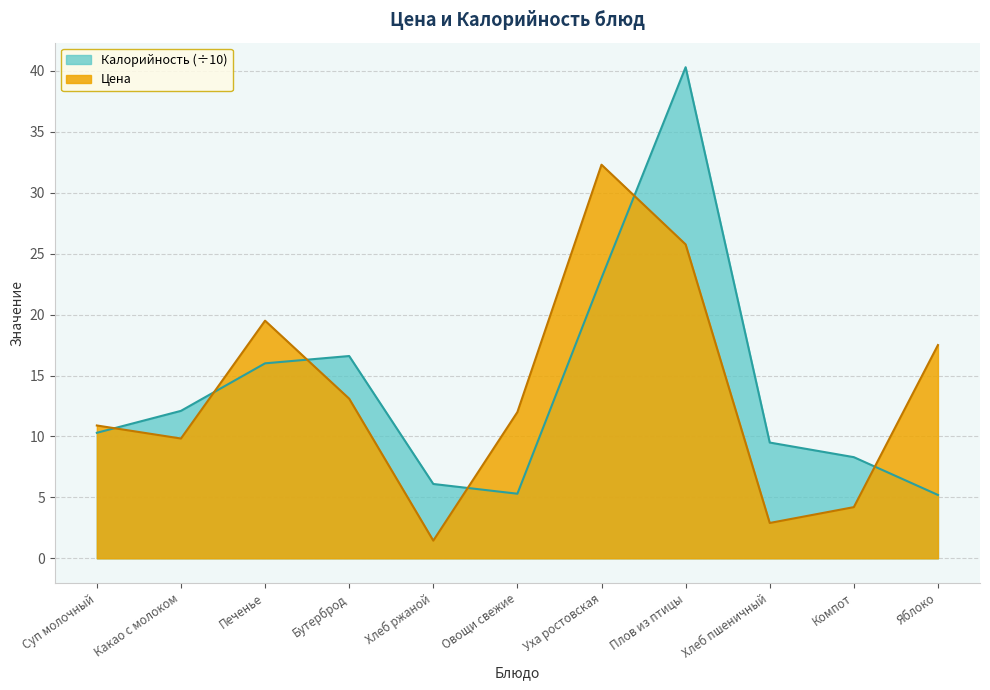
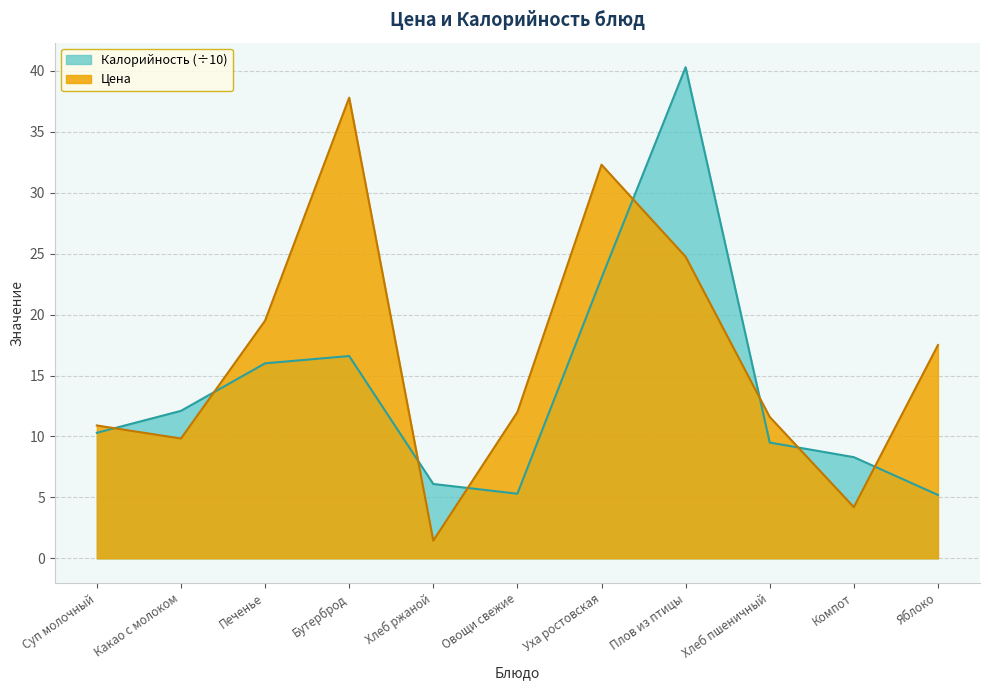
  {
    "Калорийность (÷10)": {
      "Суп молочный": 10.3,
      "Какао с молоком": 12.1,
      "Печенье": 16.0,
      "Бутерброд": 16.6,
      "Хлеб ржаной": 6.1,
      "Овощи свежие": 5.3,
      "Уха ростовская": 23.0,
      "Плов из птицы": 40.3,
      "Хлеб пшеничный": 9.5,
      "Компот": 8.3,
      "Яблоко": 5.2
    },
    "Цена": {
      "Суп молочный": 10.9,
      "Какао с молоком": 9.8,
      "Печенье": 19.5,
-     "Бутерброд": 13.1,
+     "Бутерброд": 37.8,
      "Хлеб ржаной": 1.5,
      "Овощи свежие": 12.0,
      "Уха ростовская": 32.3,
-     "Плов из птицы": 25.8,
-     "Хлеб пшеничный": 2.9,
+     "Плов из птицы": 24.8,
+     "Хлеб пшеничный": 11.6,
      "Компот": 4.2,
      "Яблоко": 17.5
    }
  }
